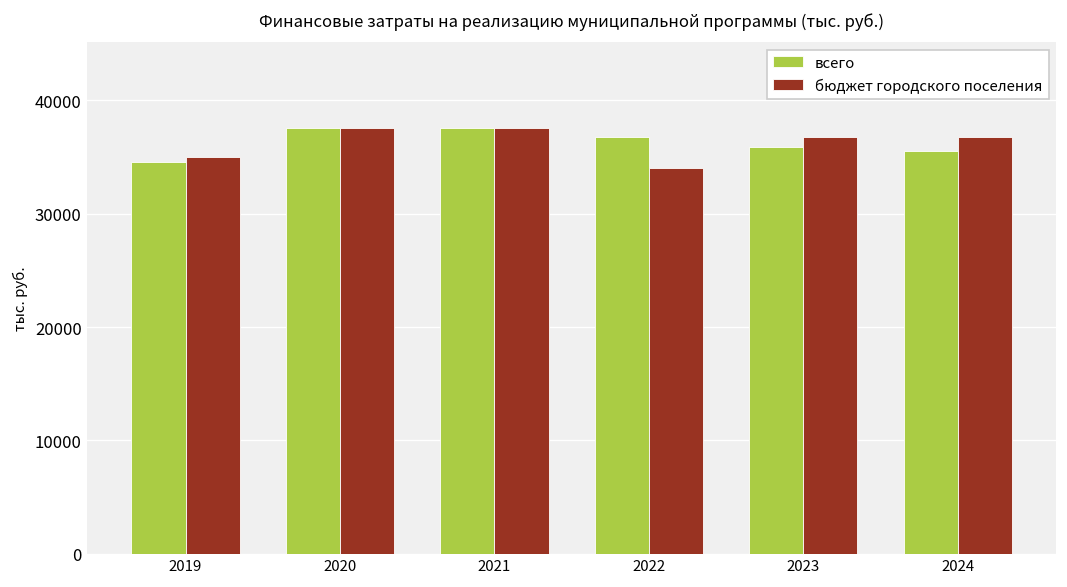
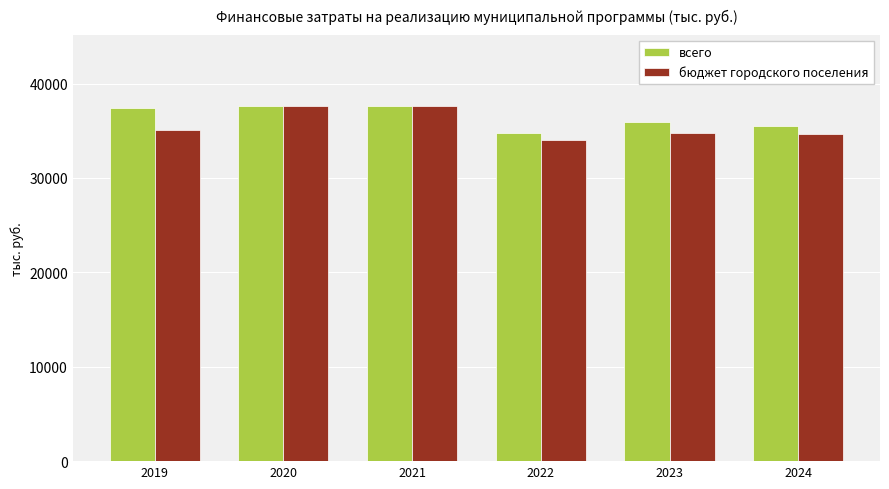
  {
    "всего": {
-     "2019": 35000,
+     "2019": 37000,
      "2020": 38000,
      "2021": 38000,
-     "2022": 37000,
+     "2022": 35000,
      "2023": 36000,
      "2024": 35000
    },
    "бюджет городского поселения": {
      "2019": 35000,
      "2020": 38000,
      "2021": 38000,
      "2022": 34000,
-     "2023": 37000,
-     "2024": 37000
+     "2023": 35000,
+     "2024": 35000
    }
  }
